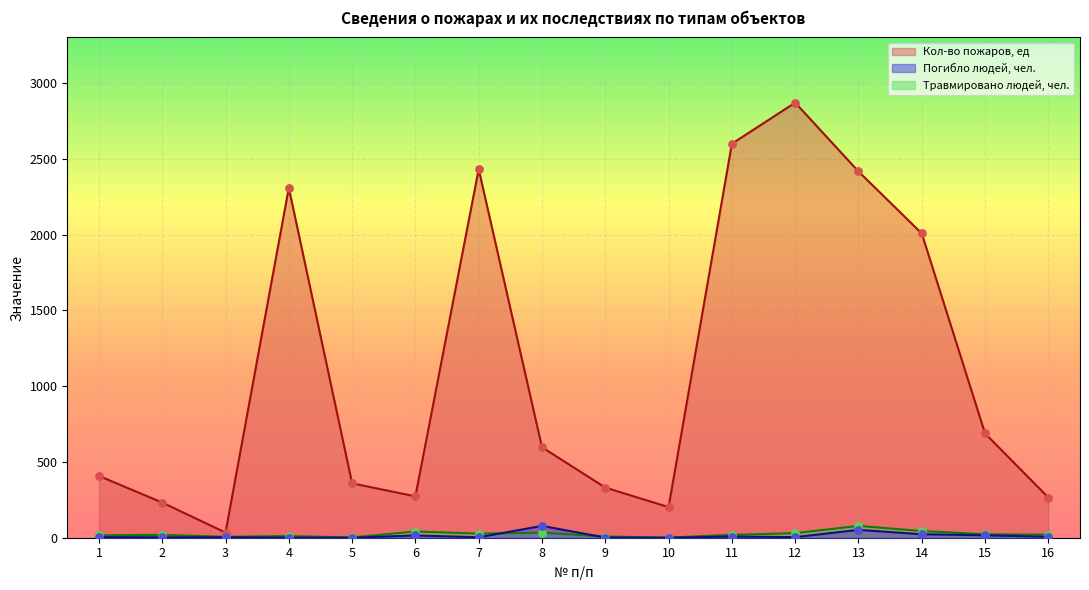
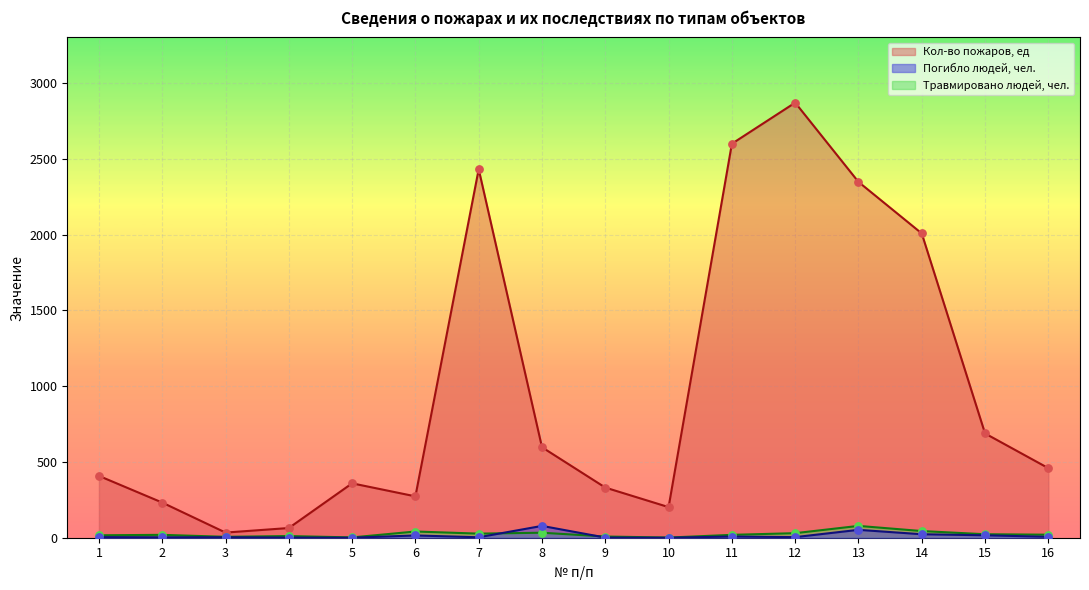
  {
    "Кол-во пожаров, ед": {
      "1": 410,
      "2": 230,
      "3": 30,
-     "4": 2310,
+     "4": 60,
      "5": 360,
      "6": 270,
      "7": 2430,
      "8": 600,
      "9": 330,
      "10": 200,
      "11": 2600,
      "12": 2870,
-     "13": 2420,
+     "13": 2350,
      "14": 2010,
      "15": 690,
-     "16": 270
+     "16": 460
    },
    "Погибло людей, чел.": {
      "6": 20,
      "7": 0,
      "8": 80,
      "12": 0,
      "13": 50,
      "14": 20
    },
    "Травмировано людей, чел.": {
      "6": 40,
      "7": 30,
      "8": 30,
      "12": 30,
      "13": 80,
      "14": 40
    }
  }
